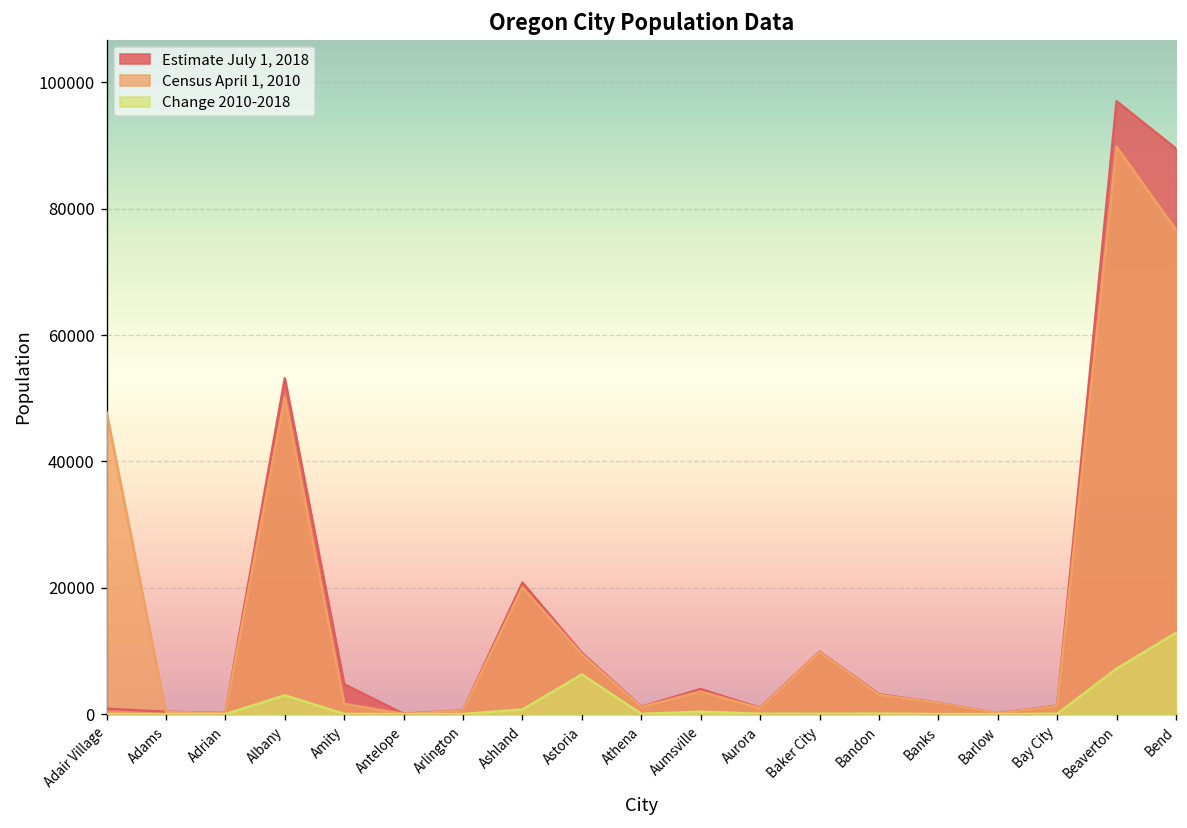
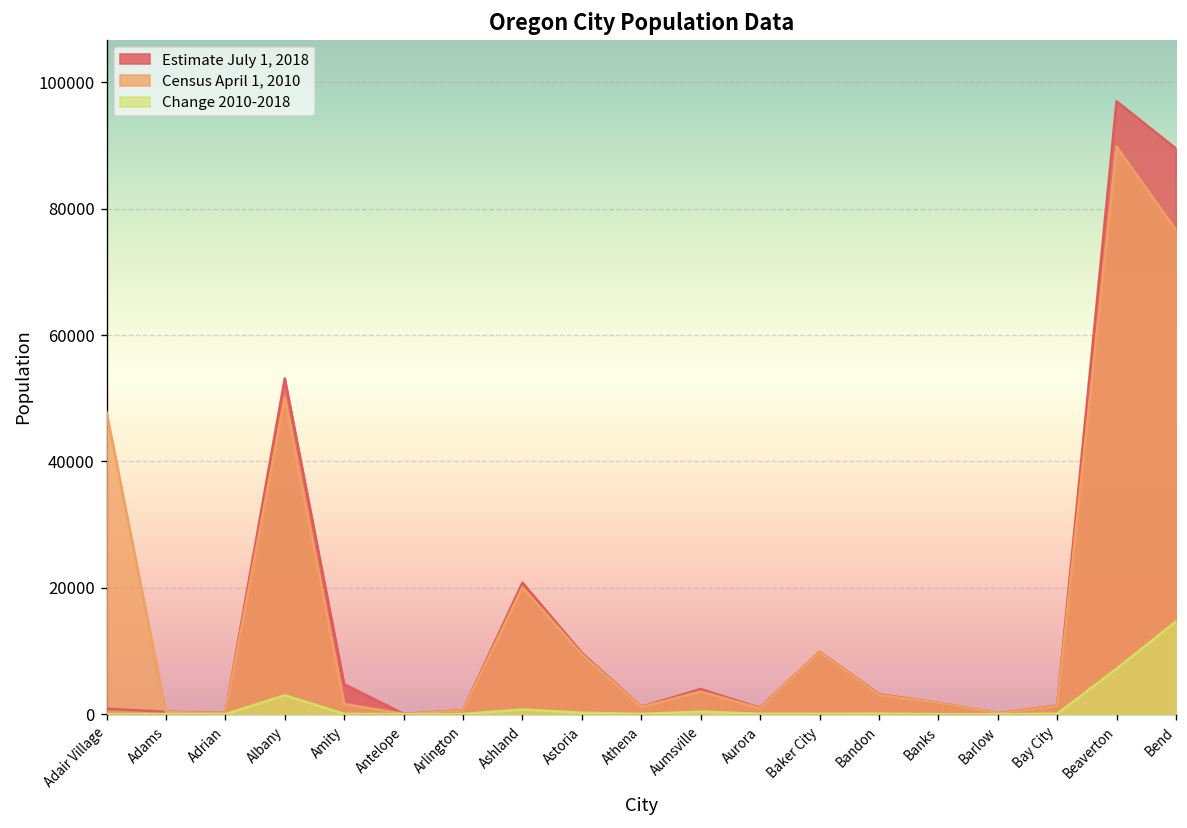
  {
    "Estimate July 1, 2018": {
      "Adair Village": 1000,
      "Albany": 53000,
      "Amity": 5000,
      "Ashland": 21000,
      "Beaverton": 97000,
      "Bend": 90000
    },
    "Census April 1, 2010": {
      "Adair Village": 48000,
      "Albany": 50000,
      "Amity": 2000,
      "Ashland": 20000,
      "Beaverton": 90000,
      "Bend": 77000
    },
    "Change 2010-2018": {
      "Adair Village": 0,
      "Albany": 3000,
      "Amity": 0,
      "Arlington": 0,
      "Ashland": 1000,
-     "Astoria": 6000,
+     "Astoria": 0,
      "Athena": 0,
      "Aumsville": 0,
      "Aurora": 0,
      "Baker City": 0,
      "Bandon": 0,
      "Banks": 0,
      "Bay City": 0,
      "Beaverton": 7000,
-     "Bend": 13000
+     "Bend": 15000
    }
  }
